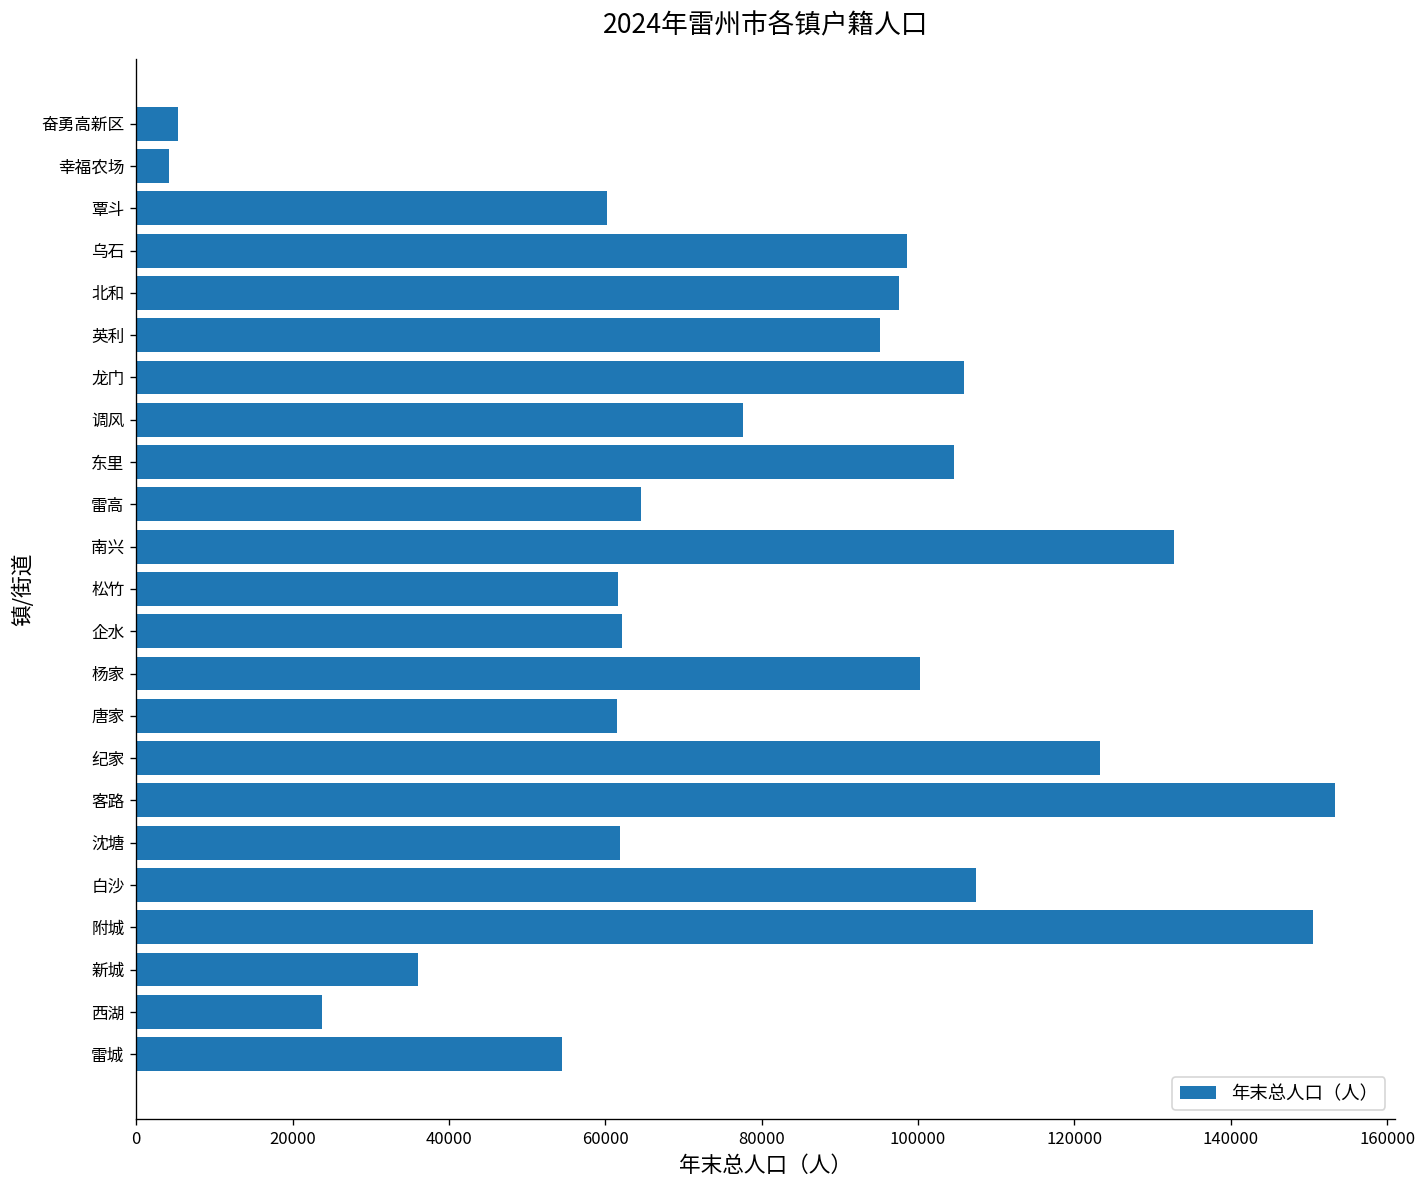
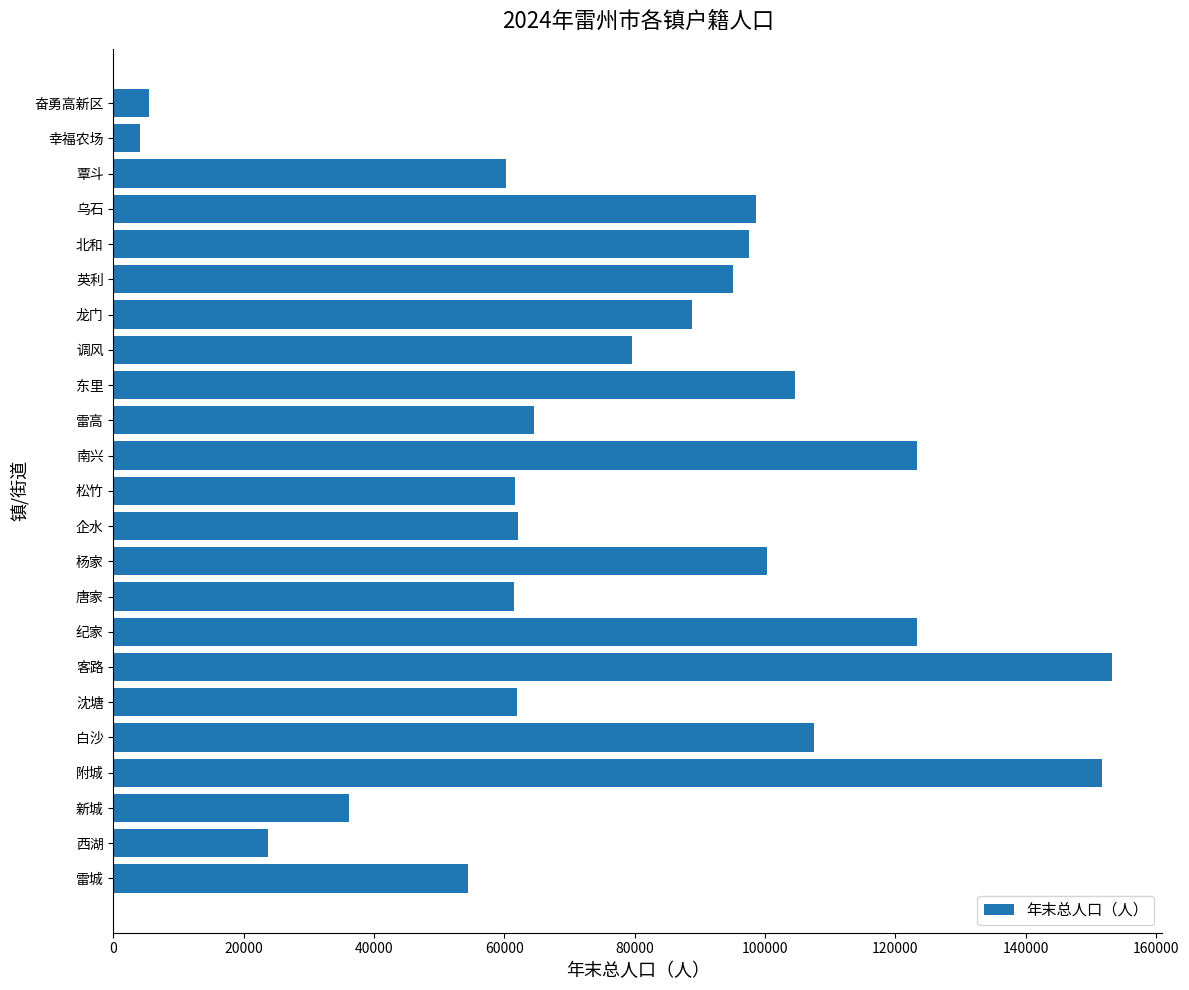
  {
    "奋勇高新区": 5000,
    "幸福农场": 4000,
    "覃斗": 60000,
    "乌石": 99000,
    "北和": 98000,
    "英利": 95000,
-   "龙门": 106000,
-   "调风": 78000,
+   "龙门": 89000,
+   "调风": 80000,
    "东里": 105000,
    "雷高": 65000,
-   "南兴": 133000,
+   "南兴": 123000,
    "松竹": 62000,
    "企水": 62000,
    "杨家": 100000,
    "唐家": 61000,
    "纪家": 123000,
    "客路": 153000,
    "沈塘": 62000,
    "白沙": 107000,
-   "附城": 150000,
+   "附城": 152000,
    "新城": 36000,
    "西湖": 24000,
    "雷城": 54000
  }
